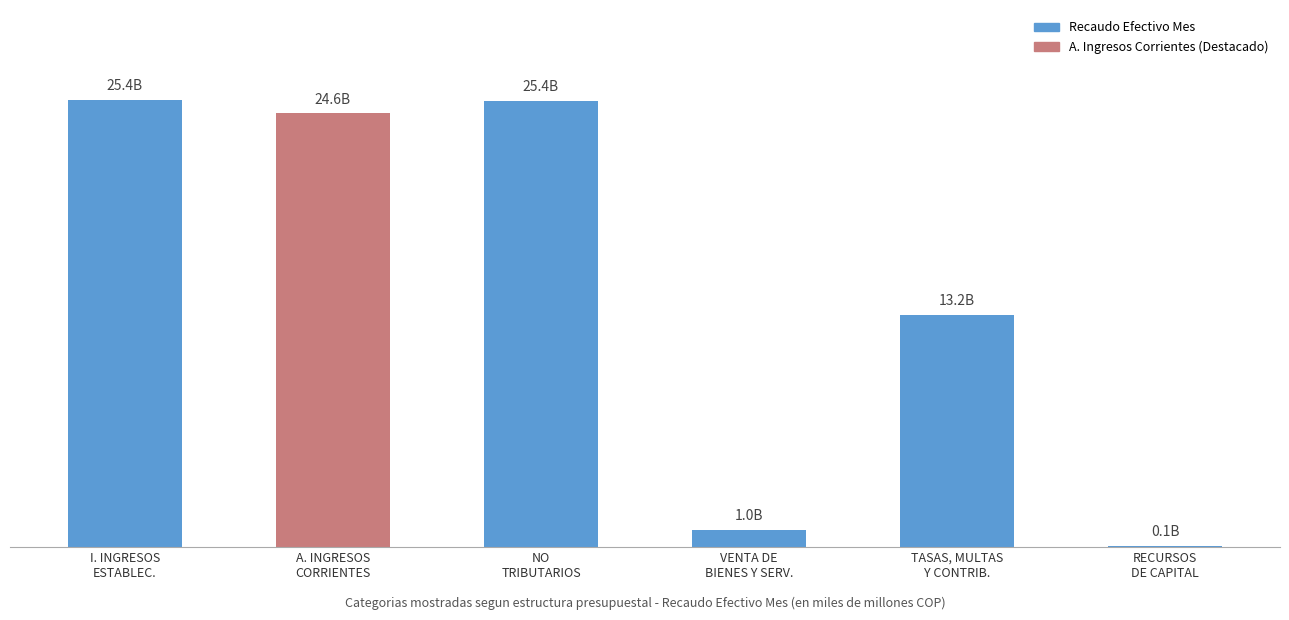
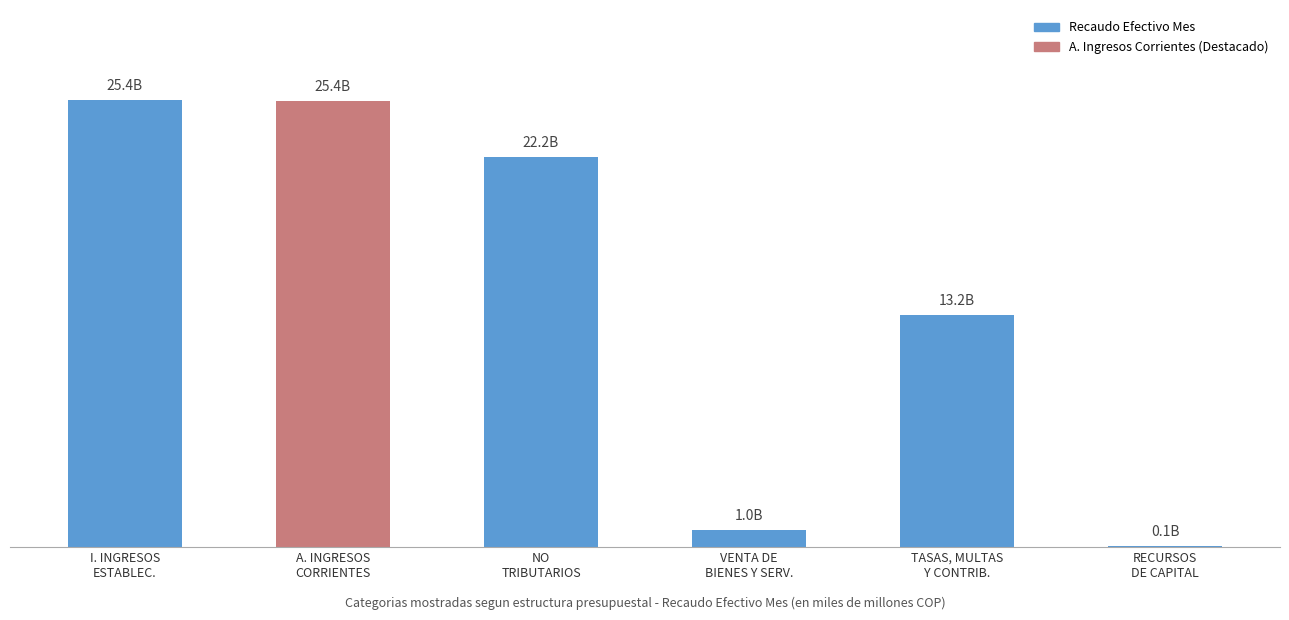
  {
    "I. INGRESOS ESTABLEC.": "25.4B",
-   "A. INGRESOS CORRIENTES": "24.6B",
-   "NO TRIBUTARIOS": "25.4B",
+   "A. INGRESOS CORRIENTES": "25.4B",
+   "NO TRIBUTARIOS": "22.2B",
    "VENTA DE BIENES Y SERV.": "1.0B",
    "TASAS, MULTAS Y CONTRIB.": "13.2B",
    "RECURSOS DE CAPITAL": "0.1B"
  }
